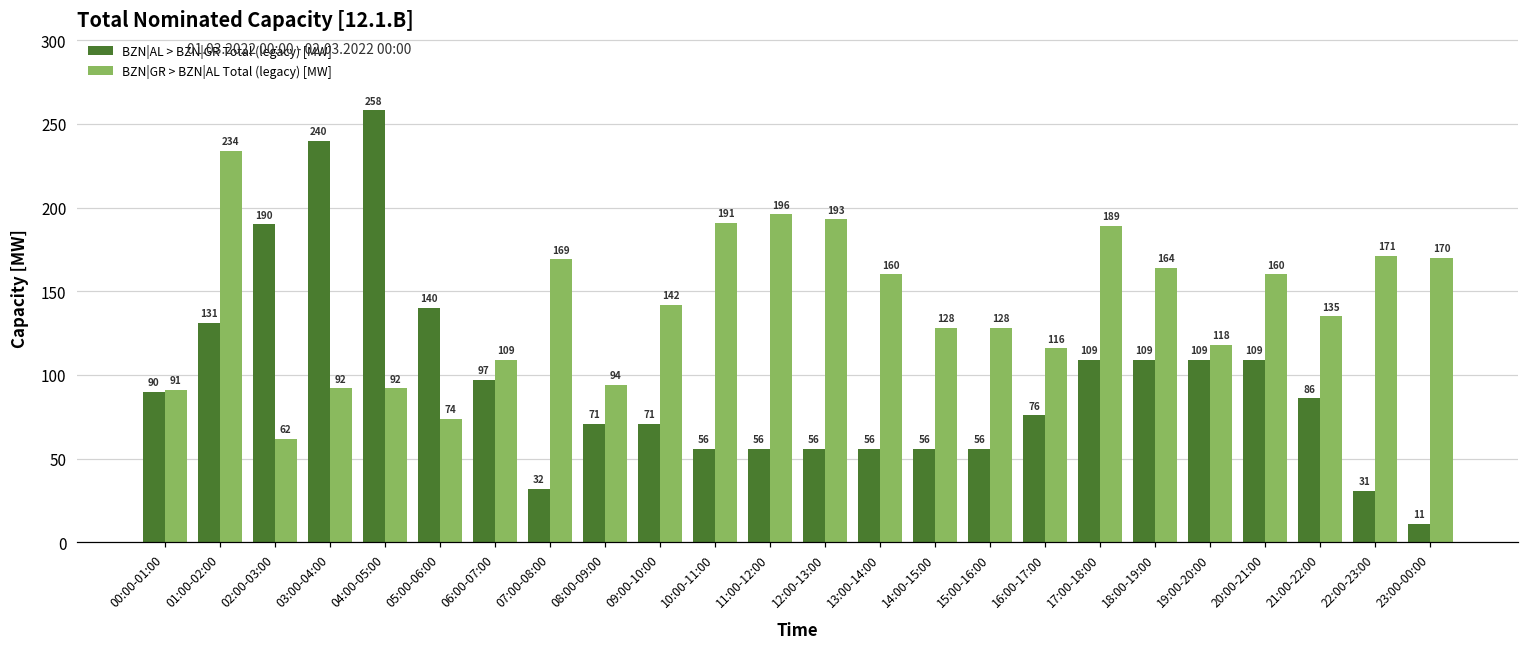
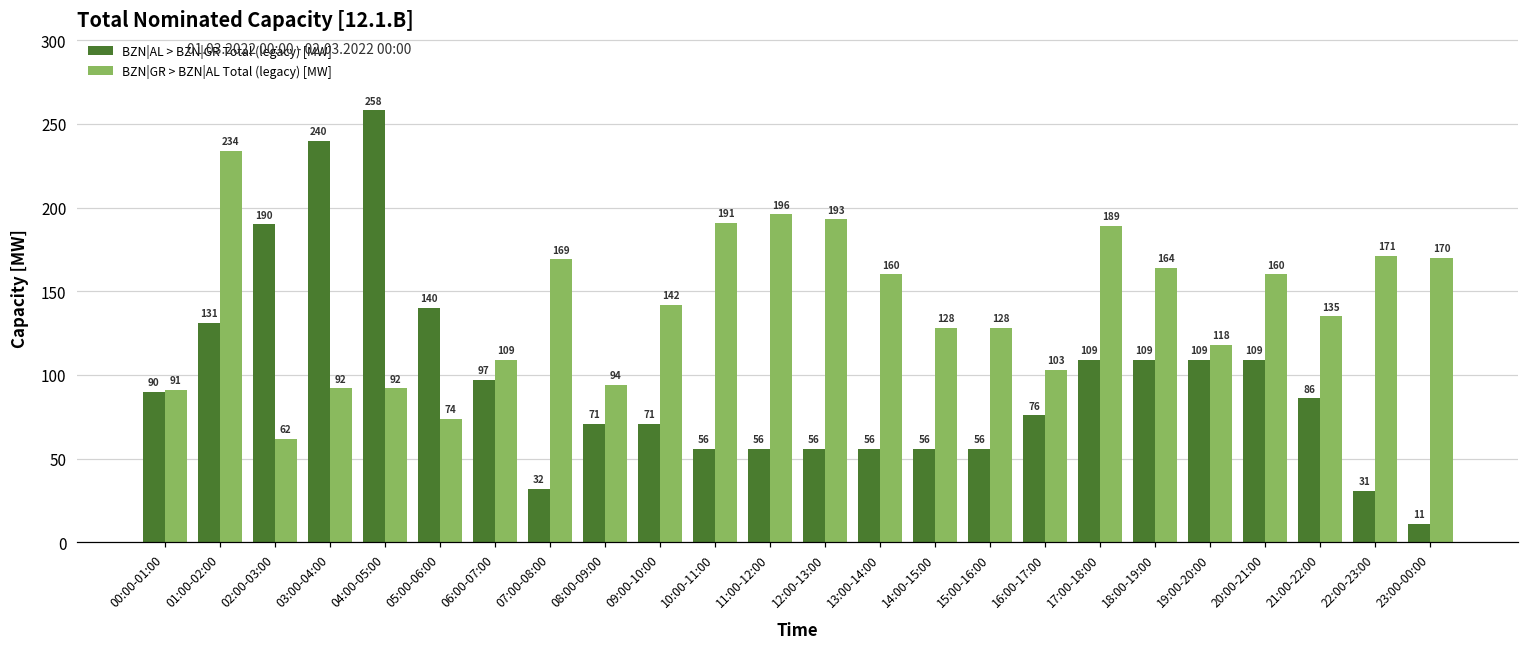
  {
    "BZN|AL > BZN|GR Total (legacy) [MW]": {
      "00:00-01:00": 90,
      "01:00-02:00": 131,
      "02:00-03:00": 190,
      "03:00-04:00": 240,
      "04:00-05:00": 258,
      "05:00-06:00": 140,
      "06:00-07:00": 97,
      "07:00-08:00": 32,
      "08:00-09:00": 71,
      "09:00-10:00": 71,
      "10:00-11:00": 56,
      "11:00-12:00": 56,
      "12:00-13:00": 56,
      "13:00-14:00": 56,
      "14:00-15:00": 56,
      "15:00-16:00": 56,
      "16:00-17:00": 76,
      "17:00-18:00": 109,
      "18:00-19:00": 109,
      "19:00-20:00": 109,
      "20:00-21:00": 109,
      "21:00-22:00": 86,
      "22:00-23:00": 31,
      "23:00-00:00": 11
    },
    "BZN|GR > BZN|AL Total (legacy) [MW]": {
      "00:00-01:00": 91,
      "01:00-02:00": 234,
      "02:00-03:00": 62,
      "03:00-04:00": 92,
      "04:00-05:00": 92,
      "05:00-06:00": 74,
      "06:00-07:00": 109,
      "07:00-08:00": 169,
      "08:00-09:00": 94,
      "09:00-10:00": 142,
      "10:00-11:00": 191,
      "11:00-12:00": 196,
      "12:00-13:00": 193,
      "13:00-14:00": 160,
      "14:00-15:00": 128,
      "15:00-16:00": 128,
-     "16:00-17:00": 116,
+     "16:00-17:00": 103,
      "17:00-18:00": 189,
      "18:00-19:00": 164,
      "19:00-20:00": 118,
      "20:00-21:00": 160,
      "21:00-22:00": 135,
      "22:00-23:00": 171,
      "23:00-00:00": 170
    }
  }
